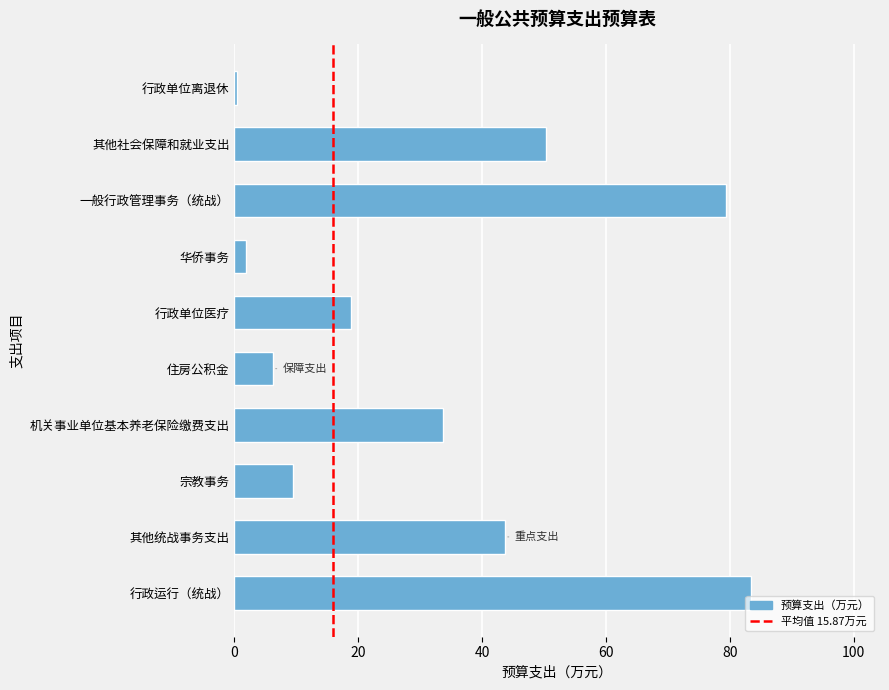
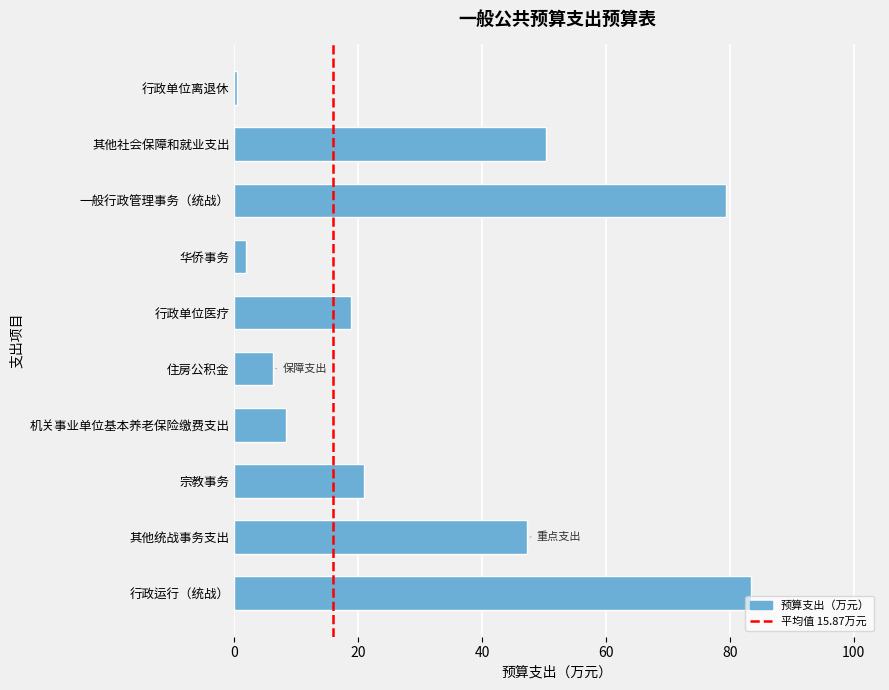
  {
    "行政单位离退休": 0,
    "其他社会保障和就业支出": 50,
    "一般行政管理事务（统战）": 79,
    "华侨事务": 2,
    "行政单位医疗": 19,
    "住房公积金": 6,
-   "机关事业单位基本养老保险缴费支出": 34,
-   "宗教事务": 10,
-   "其他统战事务支出": 44,
+   "机关事业单位基本养老保险缴费支出": 8,
+   "宗教事务": 21,
+   "其他统战事务支出": 47,
    "行政运行（统战）": 83
  }
